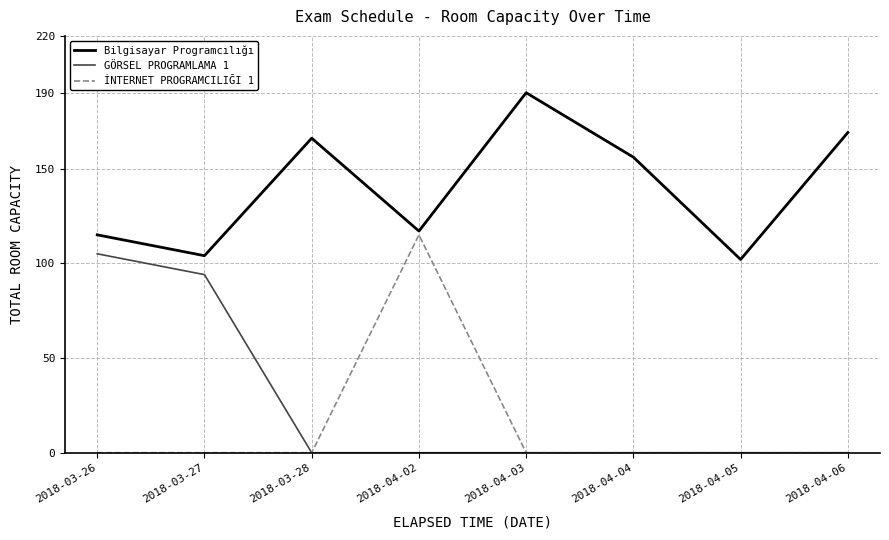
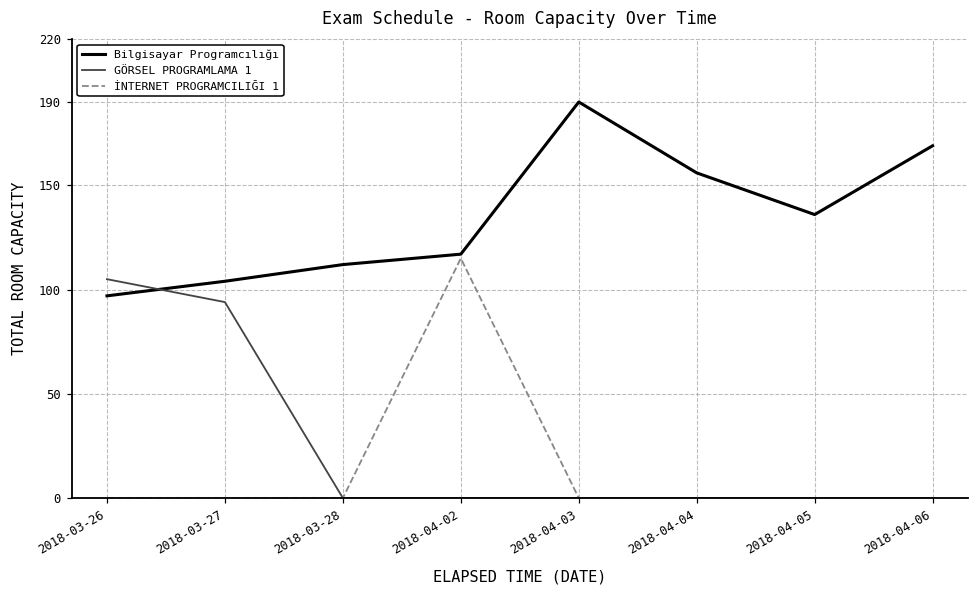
  {
    "Bilgisayar Programcılığı": {
-     "2018-03-26": 115,
+     "2018-03-26": 97,
      "2018-03-27": 104,
-     "2018-03-28": 166,
+     "2018-03-28": 112,
      "2018-04-02": 117,
      "2018-04-03": 190,
      "2018-04-04": 156,
-     "2018-04-05": 102,
+     "2018-04-05": 136,
      "2018-04-06": 169
    },
    "GÖRSEL PROGRAMLAMA 1": {
      "2018-03-26": 105,
      "2018-03-27": 94,
      "2018-04-02": 0
    },
    "İNTERNET PROGRAMCILIĞI 1": {
      "2018-03-26": 0,
      "2018-03-27": 0,
      "2018-04-02": 115
    }
  }
